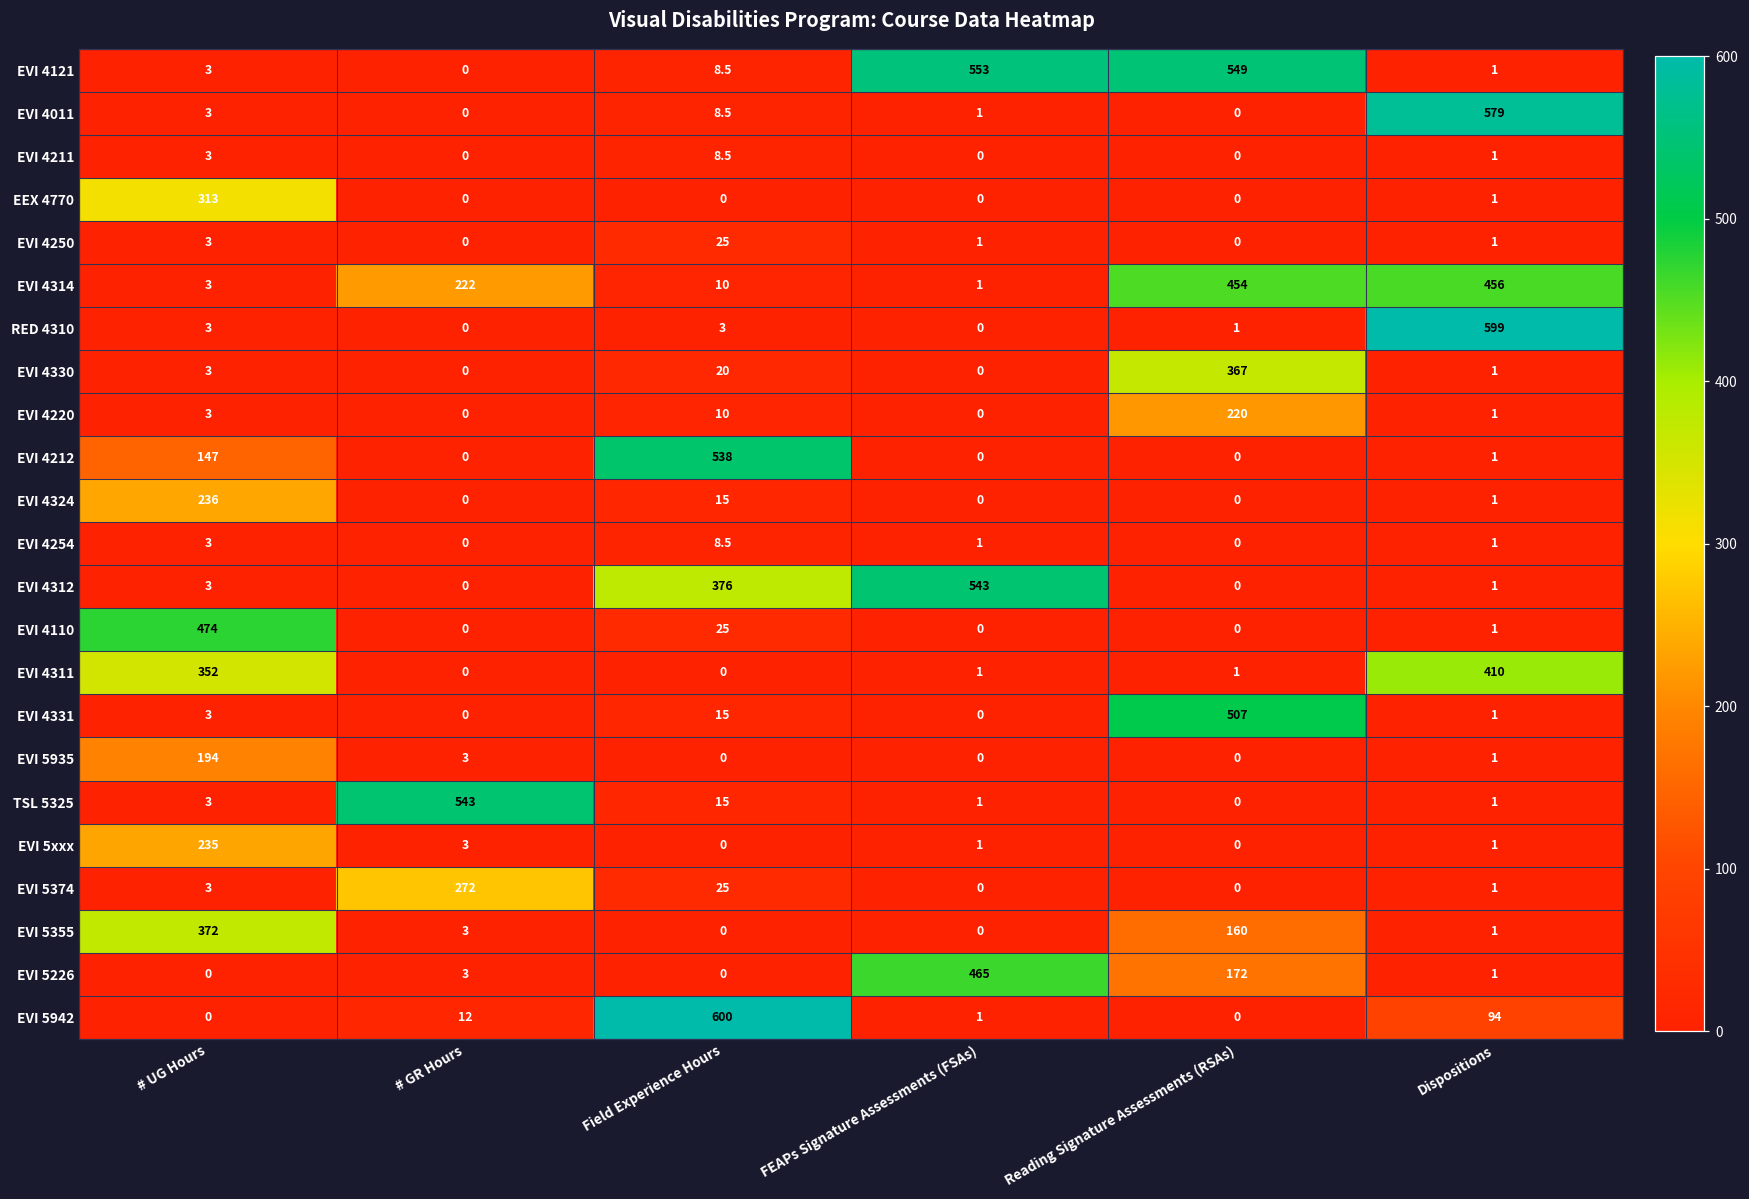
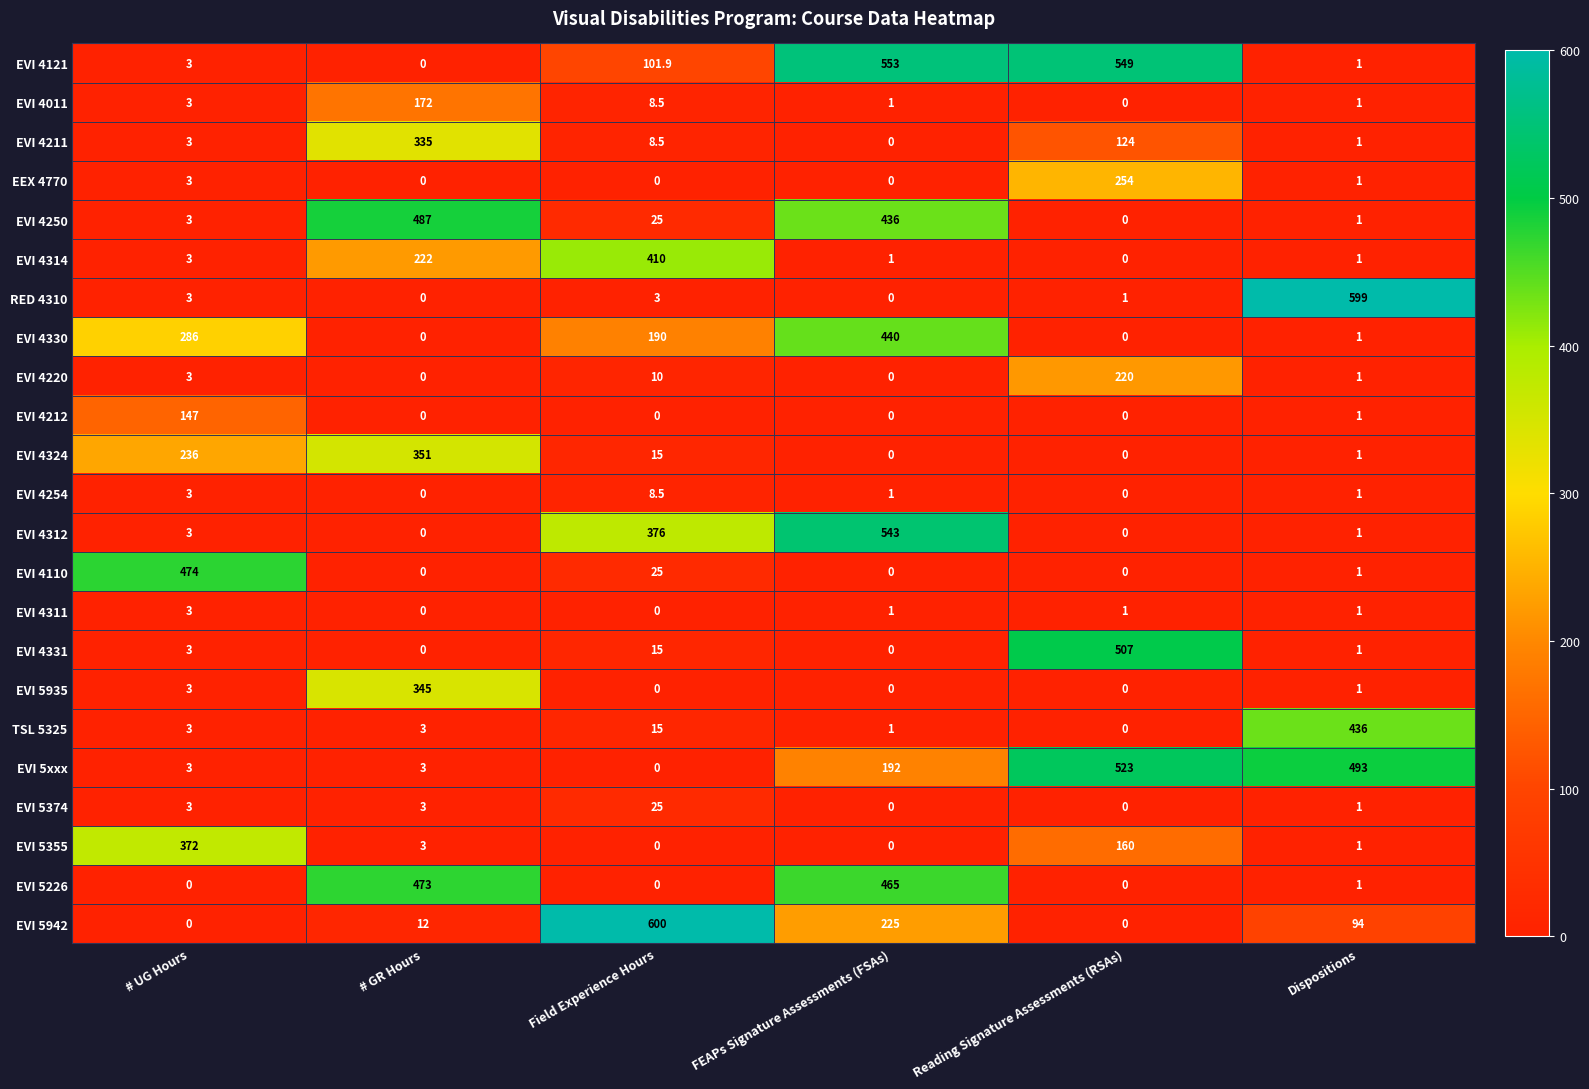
  {
    "EVI 4121": {
      "# UG Hours": 3,
      "# GR Hours": 0,
-     "Field Experience Hours": 8.5,
+     "Field Experience Hours": 101.9,
      "FEAPs Signature Assessments (FSAs)": 553,
      "Reading Signature Assessments (RSAs)": 549,
      "Dispositions": 1
    },
    "EVI 4011": {
      "# UG Hours": 3,
-     "# GR Hours": 0,
+     "# GR Hours": 172,
      "Field Experience Hours": 8.5,
      "FEAPs Signature Assessments (FSAs)": 1,
      "Reading Signature Assessments (RSAs)": 0,
-     "Dispositions": 579
+     "Dispositions": 1
    },
    "EVI 4211": {
      "# UG Hours": 3,
-     "# GR Hours": 0,
+     "# GR Hours": 335,
      "Field Experience Hours": 8.5,
      "FEAPs Signature Assessments (FSAs)": 0,
-     "Reading Signature Assessments (RSAs)": 0,
+     "Reading Signature Assessments (RSAs)": 124,
      "Dispositions": 1
    },
    "EEX 4770": {
-     "# UG Hours": 313,
+     "# UG Hours": 3,
      "# GR Hours": 0,
      "Field Experience Hours": 0,
      "FEAPs Signature Assessments (FSAs)": 0,
-     "Reading Signature Assessments (RSAs)": 0,
+     "Reading Signature Assessments (RSAs)": 254,
      "Dispositions": 1
    },
    "EVI 4250": {
      "# UG Hours": 3,
-     "# GR Hours": 0,
+     "# GR Hours": 487,
      "Field Experience Hours": 25,
-     "FEAPs Signature Assessments (FSAs)": 1,
+     "FEAPs Signature Assessments (FSAs)": 436,
      "Reading Signature Assessments (RSAs)": 0,
      "Dispositions": 1
    },
    "EVI 4314": {
      "# UG Hours": 3,
      "# GR Hours": 222,
-     "Field Experience Hours": 10,
+     "Field Experience Hours": 410,
      "FEAPs Signature Assessments (FSAs)": 1,
-     "Reading Signature Assessments (RSAs)": 454,
-     "Dispositions": 456
+     "Reading Signature Assessments (RSAs)": 0,
+     "Dispositions": 1
    },
    "RED 4310": {
      "# UG Hours": 3,
      "# GR Hours": 0,
      "Field Experience Hours": 3,
      "FEAPs Signature Assessments (FSAs)": 0,
      "Reading Signature Assessments (RSAs)": 1,
      "Dispositions": 599
    },
    "EVI 4330": {
-     "# UG Hours": 3,
+     "# UG Hours": 286,
      "# GR Hours": 0,
-     "Field Experience Hours": 20,
-     "FEAPs Signature Assessments (FSAs)": 0,
-     "Reading Signature Assessments (RSAs)": 367,
+     "Field Experience Hours": 190,
+     "FEAPs Signature Assessments (FSAs)": 440,
+     "Reading Signature Assessments (RSAs)": 0,
      "Dispositions": 1
    },
    "EVI 4220": {
      "# UG Hours": 3,
      "# GR Hours": 0,
      "Field Experience Hours": 10,
      "FEAPs Signature Assessments (FSAs)": 0,
      "Reading Signature Assessments (RSAs)": 220,
      "Dispositions": 1
    },
    "EVI 4212": {
      "# UG Hours": 147,
      "# GR Hours": 0,
-     "Field Experience Hours": 538,
+     "Field Experience Hours": 0,
      "FEAPs Signature Assessments (FSAs)": 0,
      "Reading Signature Assessments (RSAs)": 0,
      "Dispositions": 1
    },
    "EVI 4324": {
      "# UG Hours": 236,
-     "# GR Hours": 0,
+     "# GR Hours": 351,
      "Field Experience Hours": 15,
      "FEAPs Signature Assessments (FSAs)": 0,
      "Reading Signature Assessments (RSAs)": 0,
      "Dispositions": 1
    },
    "EVI 4254": {
      "# UG Hours": 3,
      "# GR Hours": 0,
      "Field Experience Hours": 8.5,
      "FEAPs Signature Assessments (FSAs)": 1,
      "Reading Signature Assessments (RSAs)": 0,
      "Dispositions": 1
    },
    "EVI 4312": {
      "# UG Hours": 3,
      "# GR Hours": 0,
      "Field Experience Hours": 376,
      "FEAPs Signature Assessments (FSAs)": 543,
      "Reading Signature Assessments (RSAs)": 0,
      "Dispositions": 1
    },
    "EVI 4110": {
      "# UG Hours": 474,
      "# GR Hours": 0,
      "Field Experience Hours": 25,
      "FEAPs Signature Assessments (FSAs)": 0,
      "Reading Signature Assessments (RSAs)": 0,
      "Dispositions": 1
    },
    "EVI 4311": {
-     "# UG Hours": 352,
+     "# UG Hours": 3,
      "# GR Hours": 0,
      "Field Experience Hours": 0,
      "FEAPs Signature Assessments (FSAs)": 1,
      "Reading Signature Assessments (RSAs)": 1,
-     "Dispositions": 410
+     "Dispositions": 1
    },
    "EVI 4331": {
      "# UG Hours": 3,
      "# GR Hours": 0,
      "Field Experience Hours": 15,
      "FEAPs Signature Assessments (FSAs)": 0,
      "Reading Signature Assessments (RSAs)": 507,
      "Dispositions": 1
    },
    "EVI 5935": {
-     "# UG Hours": 194,
-     "# GR Hours": 3,
+     "# UG Hours": 3,
+     "# GR Hours": 345,
      "Field Experience Hours": 0,
      "FEAPs Signature Assessments (FSAs)": 0,
      "Reading Signature Assessments (RSAs)": 0,
      "Dispositions": 1
    },
    "TSL 5325": {
      "# UG Hours": 3,
-     "# GR Hours": 543,
+     "# GR Hours": 3,
      "Field Experience Hours": 15,
      "FEAPs Signature Assessments (FSAs)": 1,
      "Reading Signature Assessments (RSAs)": 0,
-     "Dispositions": 1
+     "Dispositions": 436
    },
    "EVI 5xxx": {
-     "# UG Hours": 235,
+     "# UG Hours": 3,
      "# GR Hours": 3,
      "Field Experience Hours": 0,
-     "FEAPs Signature Assessments (FSAs)": 1,
-     "Reading Signature Assessments (RSAs)": 0,
-     "Dispositions": 1
+     "FEAPs Signature Assessments (FSAs)": 192,
+     "Reading Signature Assessments (RSAs)": 523,
+     "Dispositions": 493
    },
    "EVI 5374": {
      "# UG Hours": 3,
-     "# GR Hours": 272,
+     "# GR Hours": 3,
      "Field Experience Hours": 25,
      "FEAPs Signature Assessments (FSAs)": 0,
      "Reading Signature Assessments (RSAs)": 0,
      "Dispositions": 1
    },
    "EVI 5355": {
      "# UG Hours": 372,
      "# GR Hours": 3,
      "Field Experience Hours": 0,
      "FEAPs Signature Assessments (FSAs)": 0,
      "Reading Signature Assessments (RSAs)": 160,
      "Dispositions": 1
    },
    "EVI 5226": {
      "# UG Hours": 0,
-     "# GR Hours": 3,
+     "# GR Hours": 473,
      "Field Experience Hours": 0,
      "FEAPs Signature Assessments (FSAs)": 465,
-     "Reading Signature Assessments (RSAs)": 172,
+     "Reading Signature Assessments (RSAs)": 0,
      "Dispositions": 1
    },
    "EVI 5942": {
      "# UG Hours": 0,
      "# GR Hours": 12,
      "Field Experience Hours": 600,
-     "FEAPs Signature Assessments (FSAs)": 1,
+     "FEAPs Signature Assessments (FSAs)": 225,
      "Reading Signature Assessments (RSAs)": 0,
      "Dispositions": 94
    }
  }
